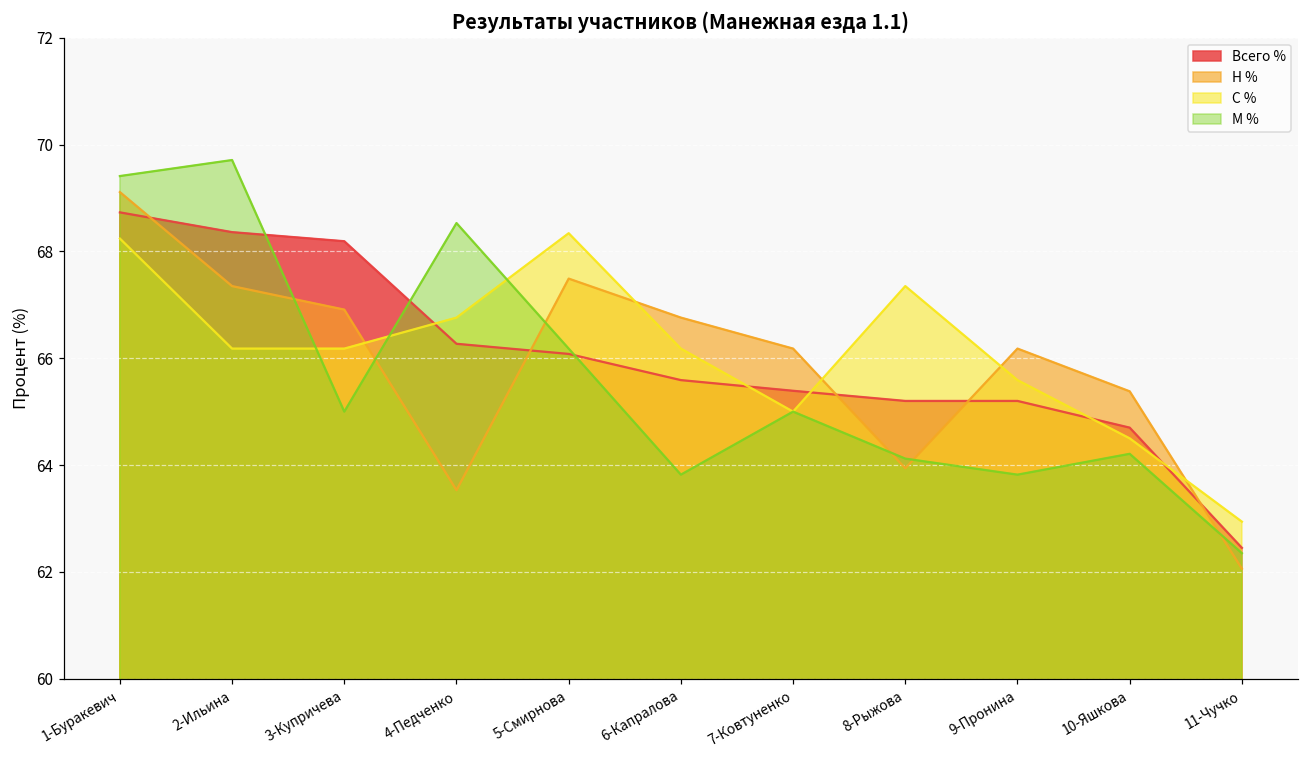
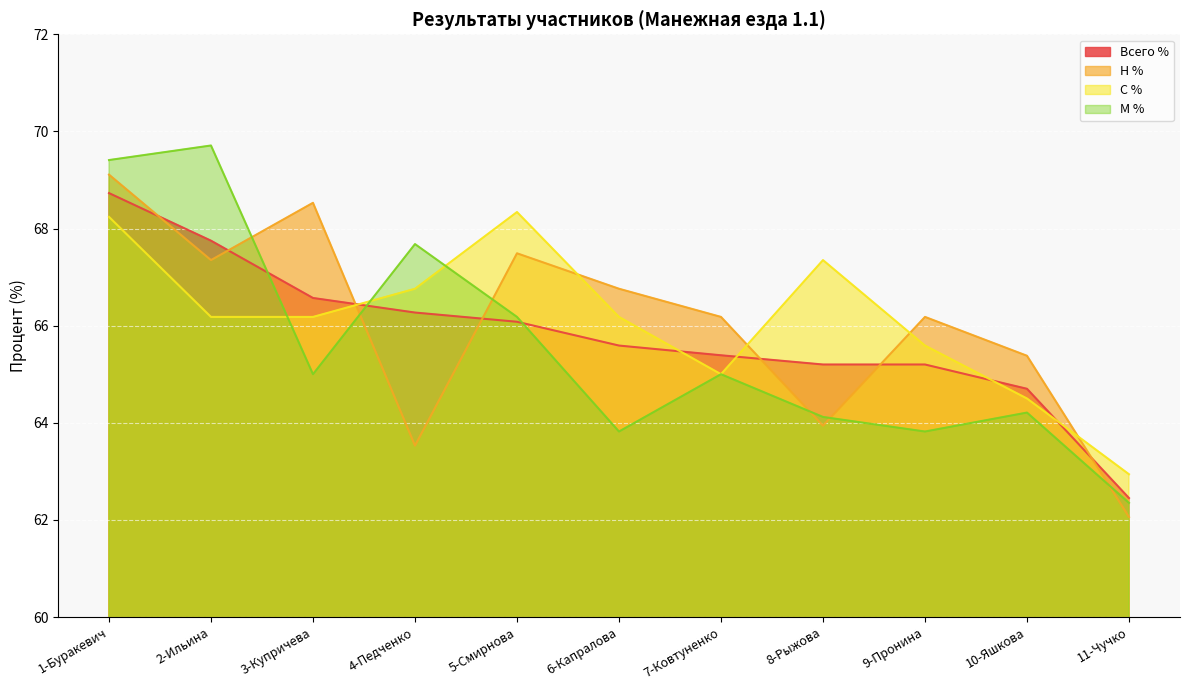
  {
    "Всего %": {
      "1-Буракевич": 68.7,
-     "2-Ильина": 68.4,
-     "3-Купричева": 68.2,
+     "2-Ильина": 67.8,
+     "3-Купричева": 66.6,
      "4-Педченко": 66.3,
      "5-Смирнова": 66.1,
      "6-Капралова": 65.6,
      "7-Ковтуненко": 65.4,
      "8-Рыжова": 65.2,
      "9-Пронина": 65.2,
      "10-Яшкова": 64.7,
      "11-Чучко": 62.5
    },
    "Н %": {
      "1-Буракевич": 69.1,
      "2-Ильина": 67.4,
-     "3-Купричева": 66.9,
+     "3-Купричева": 68.5,
      "4-Педченко": 63.5,
      "5-Смирнова": 67.5,
      "6-Капралова": 66.8,
      "7-Ковтуненко": 66.2,
      "8-Рыжова": 63.9,
      "9-Пронина": 66.2,
      "10-Яшкова": 65.4,
      "11-Чучко": 62.1
    },
    "С %": {
      "1-Буракевич": 68.2,
      "2-Ильина": 66.2,
      "3-Купричева": 66.2,
      "4-Педченко": 66.8,
      "5-Смирнова": 68.3,
      "6-Капралова": 66.2,
      "8-Рыжова": 67.4,
      "9-Пронина": 65.6,
      "10-Яшкова": 64.5,
      "11-Чучко": 62.9
    },
    "М %": {
      "1-Буракевич": 69.4,
      "2-Ильина": 69.7,
      "3-Купричева": 65.0,
-     "4-Педченко": 68.5,
+     "4-Педченко": 67.7,
      "5-Смирнова": 66.2,
      "6-Капралова": 63.8,
      "8-Рыжова": 64.1,
      "9-Пронина": 63.8,
      "10-Яшкова": 64.2,
      "11-Чучко": 62.4
    }
  }
